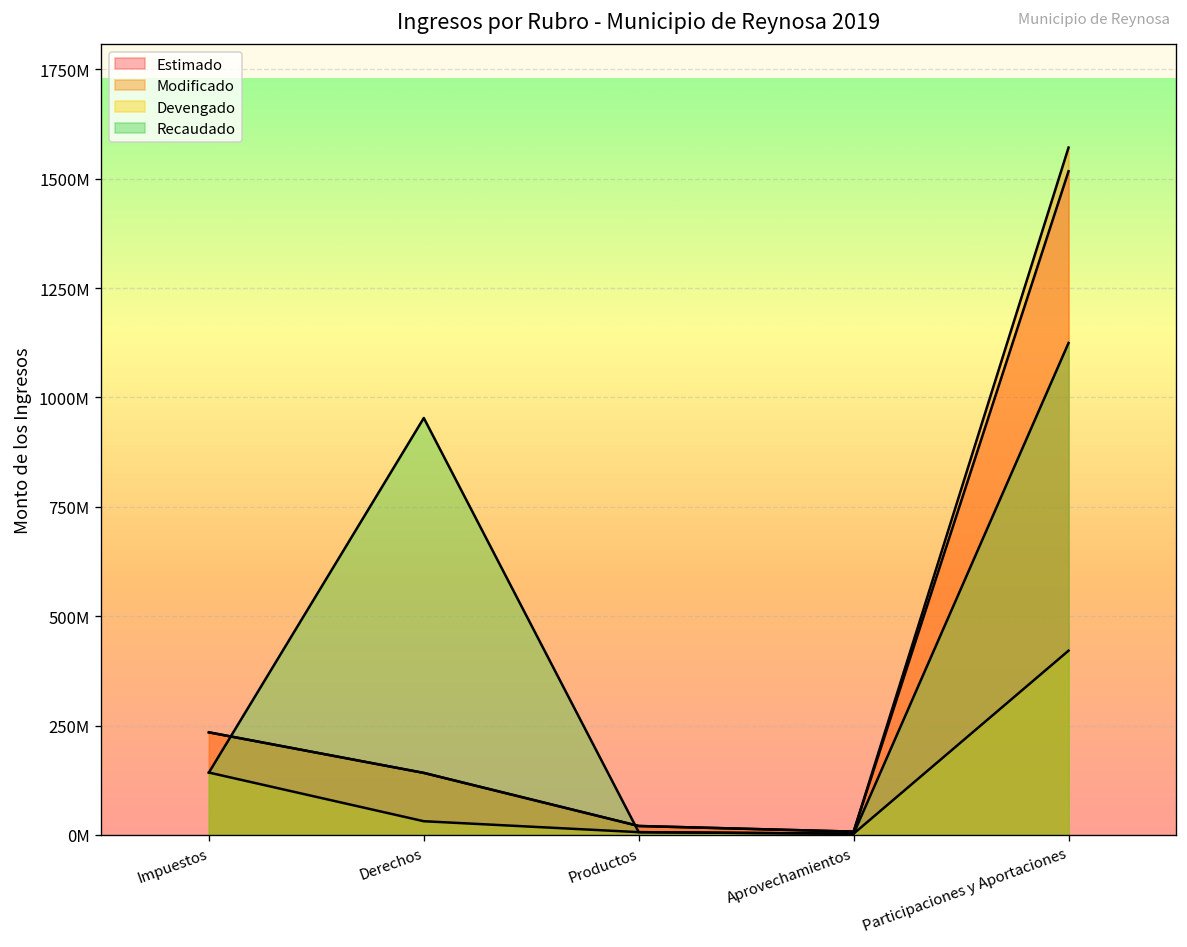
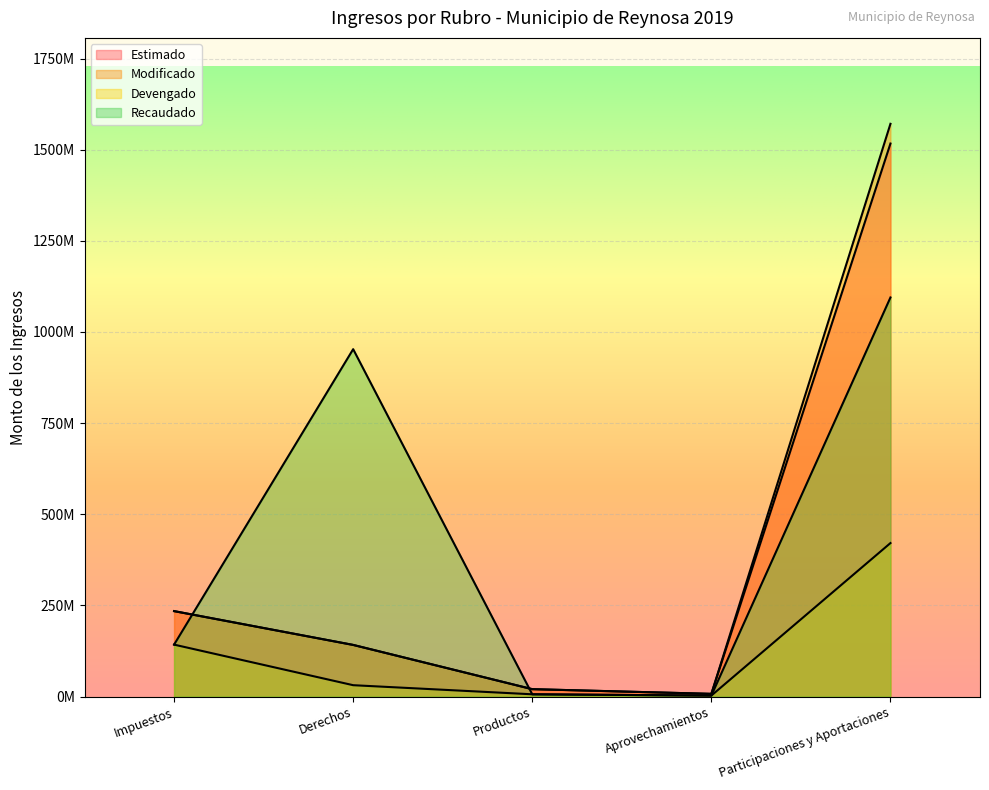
  {
    "Recaudado": {
      "Derechos": 950000000,
-     "Participaciones y Aportaciones": 1120000000
+     "Participaciones y Aportaciones": 1090000000
    }
  }
